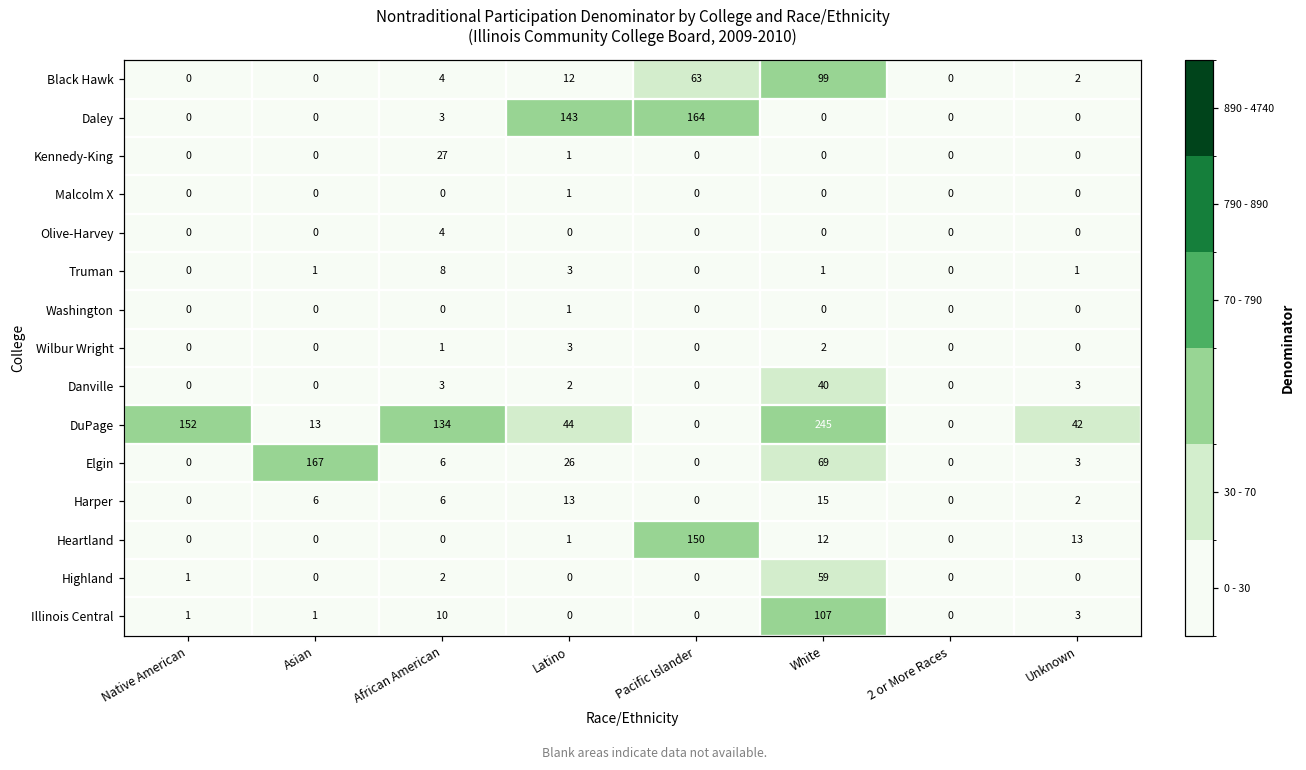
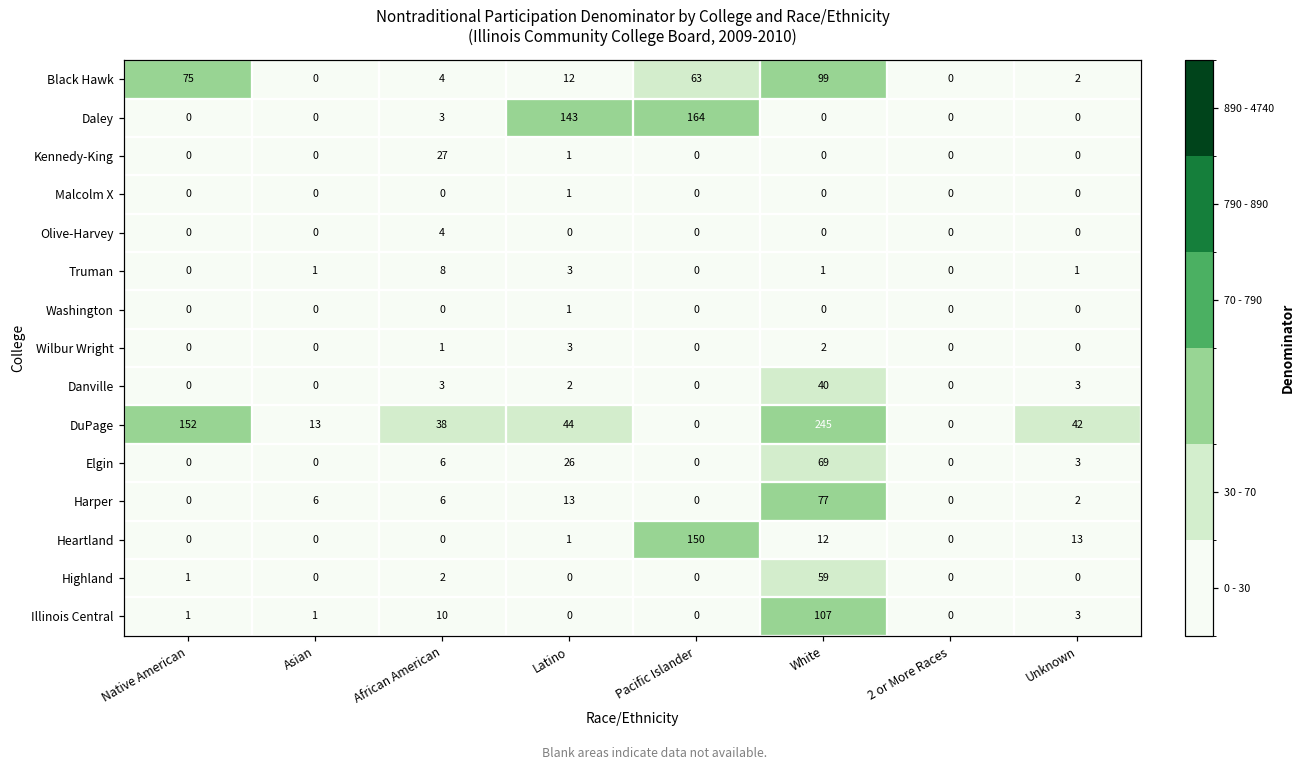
  {
    "Black Hawk": {
-     "Native American": 0,
+     "Native American": 75,
      "Asian": 0,
      "African American": 4,
      "Latino": 12,
      "Pacific Islander": 63,
      "White": 99,
      "2 or More Races": 0,
      "Unknown": 2
    },
    "Daley": {
      "Native American": 0,
      "Asian": 0,
      "African American": 3,
      "Latino": 143,
      "Pacific Islander": 164,
      "White": 0,
      "2 or More Races": 0,
      "Unknown": 0
    },
    "Kennedy-King": {
      "Native American": 0,
      "Asian": 0,
      "African American": 27,
      "Latino": 1,
      "Pacific Islander": 0,
      "White": 0,
      "2 or More Races": 0,
      "Unknown": 0
    },
    "Malcolm X": {
      "Native American": 0,
      "Asian": 0,
      "African American": 0,
      "Latino": 1,
      "Pacific Islander": 0,
      "White": 0,
      "2 or More Races": 0,
      "Unknown": 0
    },
    "Olive-Harvey": {
      "Native American": 0,
      "Asian": 0,
      "African American": 4,
      "Latino": 0,
      "Pacific Islander": 0,
      "White": 0,
      "2 or More Races": 0,
      "Unknown": 0
    },
    "Truman": {
      "Native American": 0,
      "Asian": 1,
      "African American": 8,
      "Latino": 3,
      "Pacific Islander": 0,
      "White": 1,
      "2 or More Races": 0,
      "Unknown": 1
    },
    "Washington": {
      "Native American": 0,
      "Asian": 0,
      "African American": 0,
      "Latino": 1,
      "Pacific Islander": 0,
      "White": 0,
      "2 or More Races": 0,
      "Unknown": 0
    },
    "Wilbur Wright": {
      "Native American": 0,
      "Asian": 0,
      "African American": 1,
      "Latino": 3,
      "Pacific Islander": 0,
      "White": 2,
      "2 or More Races": 0,
      "Unknown": 0
    },
    "Danville": {
      "Native American": 0,
      "Asian": 0,
      "African American": 3,
      "Latino": 2,
      "Pacific Islander": 0,
      "White": 40,
      "2 or More Races": 0,
      "Unknown": 3
    },
    "DuPage": {
      "Native American": 152,
      "Asian": 13,
-     "African American": 134,
+     "African American": 38,
      "Latino": 44,
      "Pacific Islander": 0,
      "White": 245,
      "2 or More Races": 0,
      "Unknown": 42
    },
    "Elgin": {
      "Native American": 0,
-     "Asian": 167,
+     "Asian": 0,
      "African American": 6,
      "Latino": 26,
      "Pacific Islander": 0,
      "White": 69,
      "2 or More Races": 0,
      "Unknown": 3
    },
    "Harper": {
      "Native American": 0,
      "Asian": 6,
      "African American": 6,
      "Latino": 13,
      "Pacific Islander": 0,
-     "White": 15,
+     "White": 77,
      "2 or More Races": 0,
      "Unknown": 2
    },
    "Heartland": {
      "Native American": 0,
      "Asian": 0,
      "African American": 0,
      "Latino": 1,
      "Pacific Islander": 150,
      "White": 12,
      "2 or More Races": 0,
      "Unknown": 13
    },
    "Highland": {
      "Native American": 1,
      "Asian": 0,
      "African American": 2,
      "Latino": 0,
      "Pacific Islander": 0,
      "White": 59,
      "2 or More Races": 0,
      "Unknown": 0
    },
    "Illinois Central": {
      "Native American": 1,
      "Asian": 1,
      "African American": 10,
      "Latino": 0,
      "Pacific Islander": 0,
      "White": 107,
      "2 or More Races": 0,
      "Unknown": 3
    }
  }
